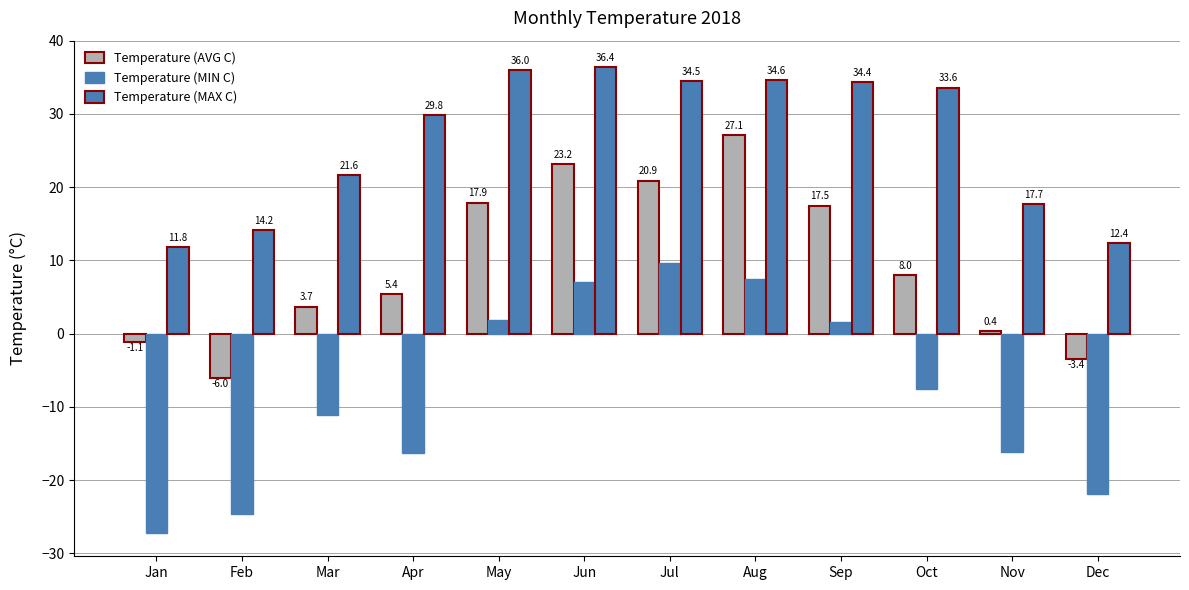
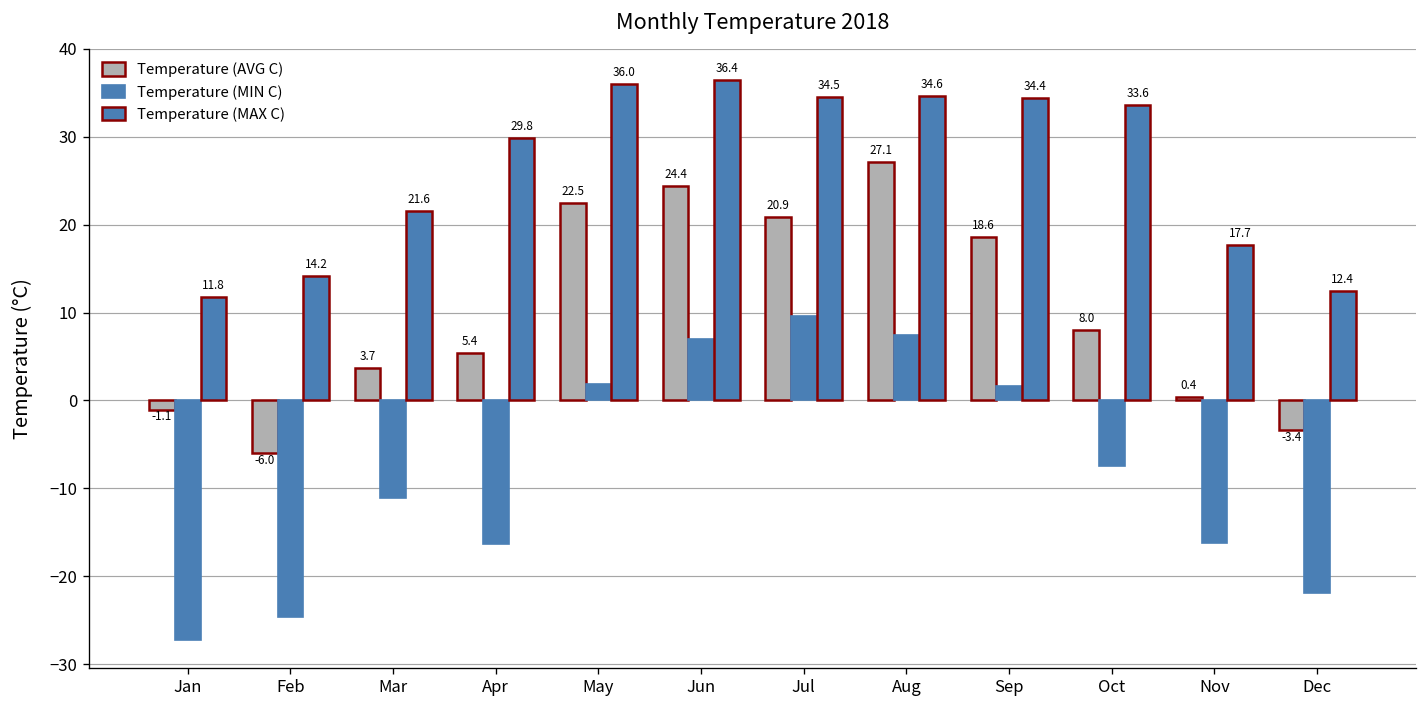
  {
    "Temperature (AVG C)": {
      "Jan": -1.1,
      "Feb": -6.0,
      "Mar": 3.7,
      "Apr": 5.4,
-     "May": 17.9,
-     "Jun": 23.2,
+     "May": 22.5,
+     "Jun": 24.4,
      "Jul": 20.9,
      "Aug": 27.1,
-     "Sep": 17.5,
+     "Sep": 18.6,
      "Oct": 8.0,
      "Nov": 0.4,
      "Dec": -3.4
    }
  }
